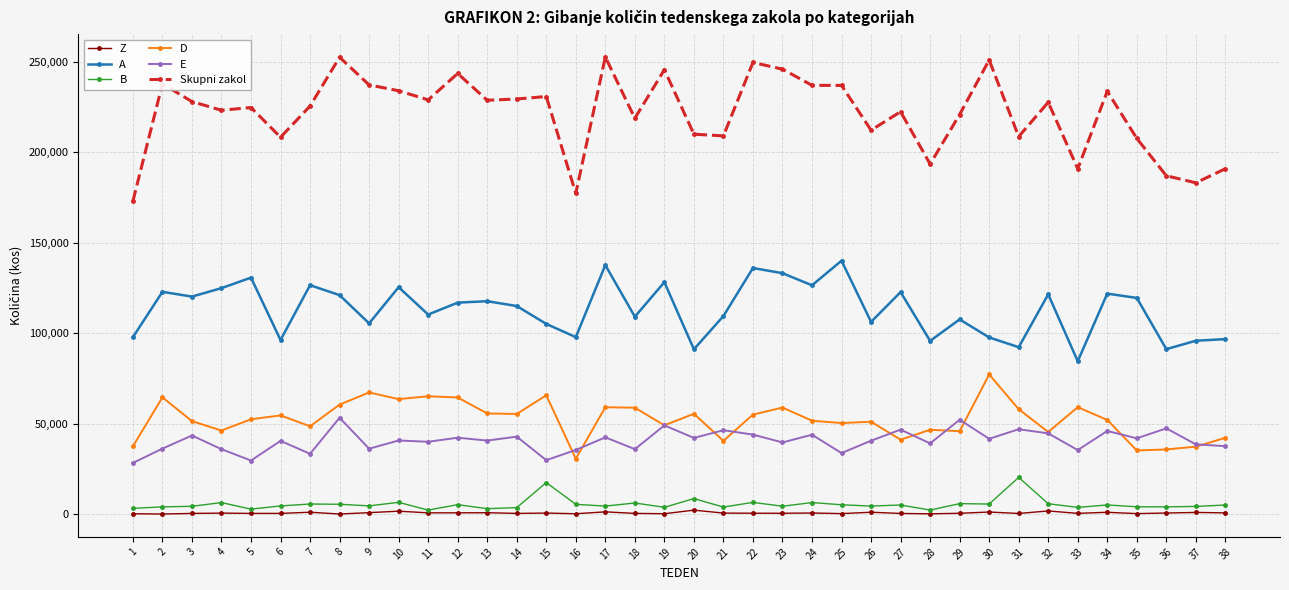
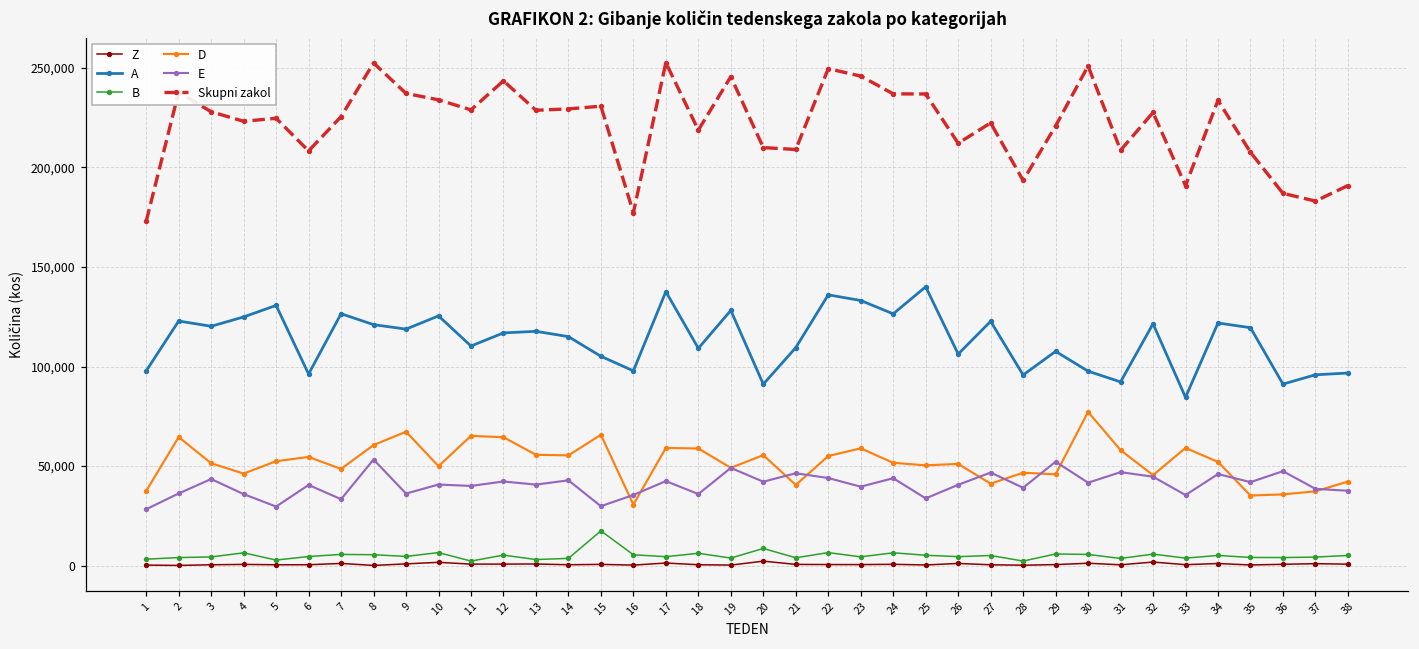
  {
    "A": {
      "1": "98,000",
      "2": "123,000",
      "3": "120,000",
      "4": "125,000",
      "5": "131,000",
      "6": "96,000",
      "7": "127,000",
      "8": "121,000",
-     "9": "105,000",
+     "9": "119,000",
      "10": "125,000",
      "11": "110,000",
      "12": "117,000",
      "13": "118,000",
      "14": "115,000",
      "15": "105,000",
      "16": "98,000",
      "17": "138,000",
      "18": "109,000",
      "19": "128,000",
      "20": "91,000",
      "21": "110,000",
      "22": "136,000",
      "23": "133,000",
      "24": "126,000",
      "25": "140,000",
      "26": "106,000",
      "27": "123,000",
      "28": "96,000",
      "29": "108,000",
      "30": "98,000",
      "31": "92,000",
      "32": "121,000",
      "33": "85,000",
      "34": "122,000",
      "35": "120,000",
      "36": "91,000",
      "37": "96,000",
      "38": "97,000"
    },
    "B": {
      "1": "3,000",
      "2": "4,000",
      "3": "4,000",
      "4": "6,000",
      "5": "3,000",
      "6": "5,000",
      "7": "6,000",
      "8": "6,000",
      "9": "5,000",
      "10": "7,000",
      "11": "2,000",
      "12": "5,000",
      "13": "3,000",
      "14": "4,000",
      "15": "17,000",
      "16": "5,000",
      "17": "5,000",
      "18": "6,000",
      "19": "4,000",
      "20": "9,000",
      "21": "4,000",
      "22": "7,000",
      "23": "4,000",
      "24": "6,000",
      "25": "5,000",
      "26": "5,000",
      "27": "5,000",
      "28": "2,000",
      "29": "6,000",
      "30": "6,000",
-     "31": "20,000",
+     "31": "4,000",
      "32": "6,000",
      "33": "4,000",
      "34": "5,000",
      "35": "4,000",
      "36": "4,000",
      "37": "4,000",
      "38": "5,000"
    },
    "D": {
      "1": "37,000",
      "2": "65,000",
      "3": "51,000",
      "4": "46,000",
      "5": "52,000",
      "6": "55,000",
      "7": "49,000",
      "8": "61,000",
      "9": "67,000",
-     "10": "64,000",
+     "10": "50,000",
      "11": "65,000",
      "12": "65,000",
      "13": "56,000",
      "14": "55,000",
      "15": "66,000",
      "16": "31,000",
      "17": "59,000",
      "18": "59,000",
      "20": "56,000",
      "21": "41,000",
      "22": "55,000",
      "23": "59,000",
      "24": "52,000",
      "25": "50,000",
      "26": "51,000",
      "27": "41,000",
      "28": "47,000",
      "29": "46,000",
      "30": "77,000",
      "31": "58,000",
      "33": "59,000",
      "34": "52,000",
      "35": "35,000",
      "36": "36,000",
      "38": "42,000"
    }
  }
